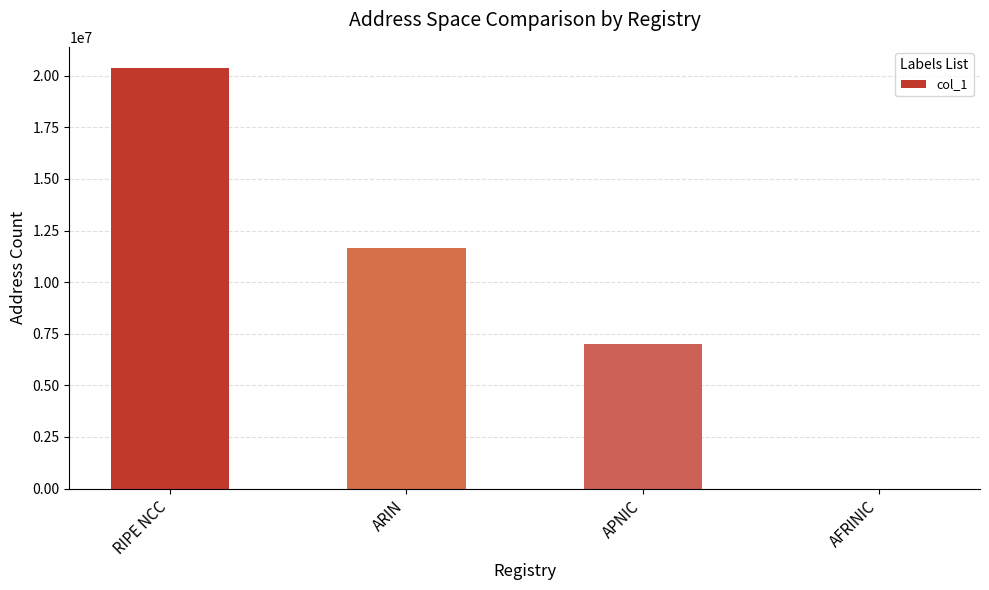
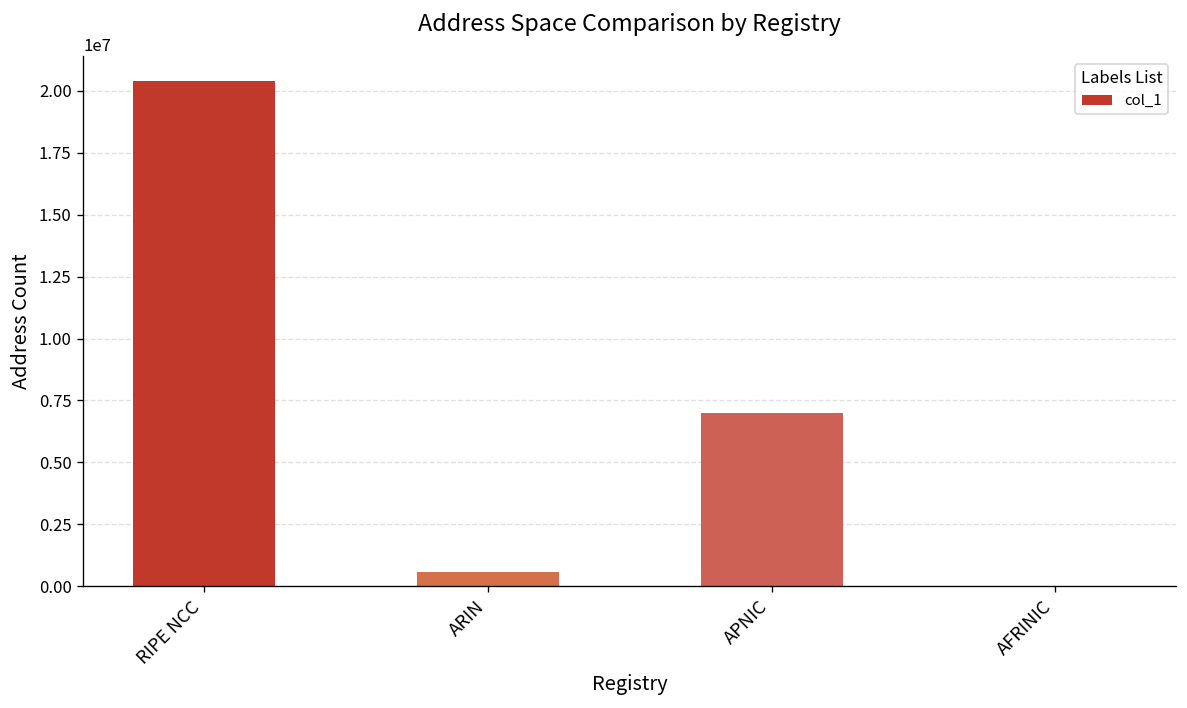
  {
    "RIPE NCC": 20400000,
-   "ARIN": 11600000,
+   "ARIN": 600000,
    "APNIC": 7000000
  }
